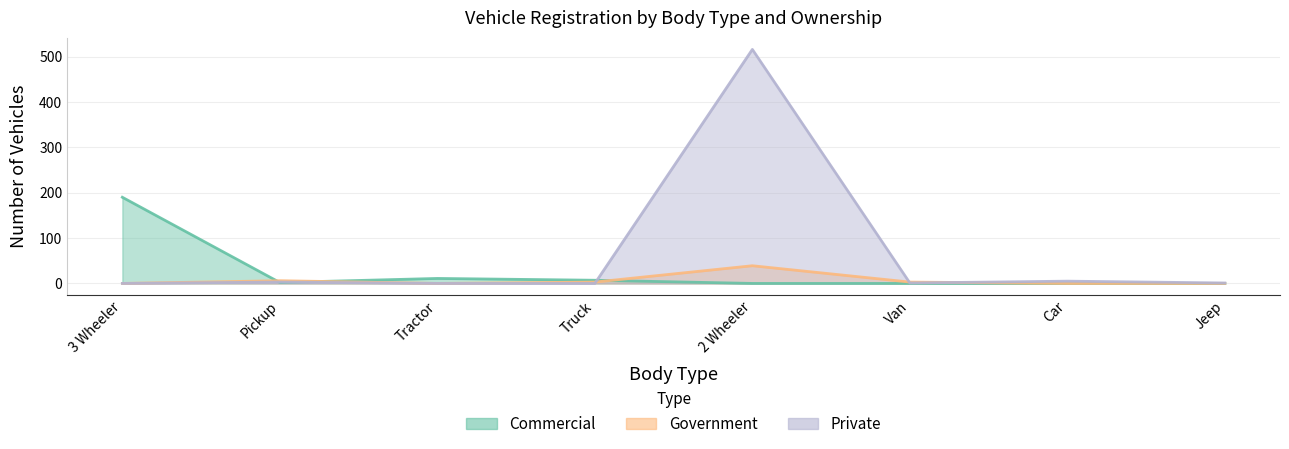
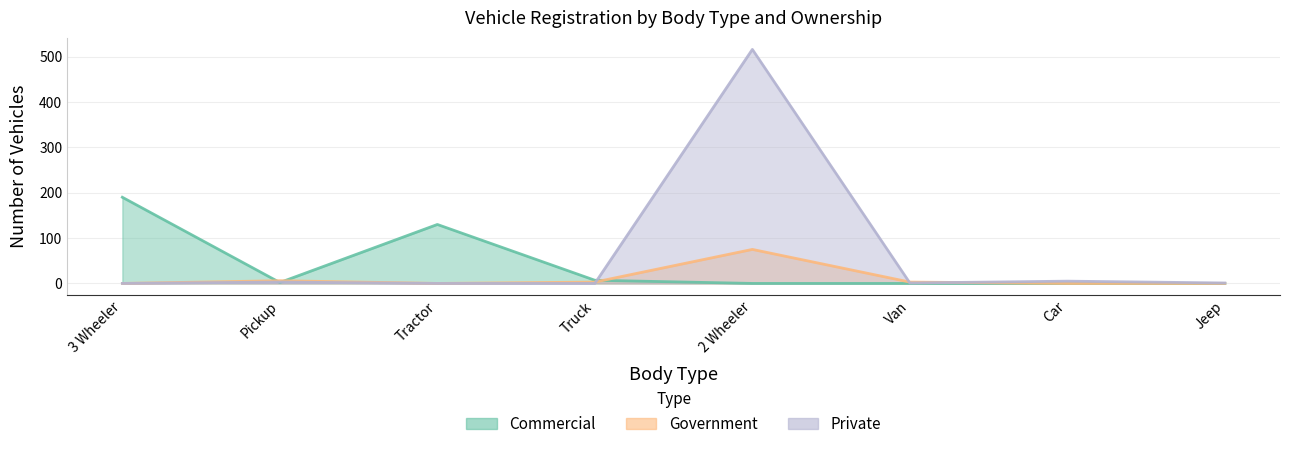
  {
    "Commercial": {
      "3 Wheeler": 190,
-     "Tractor": 10,
+     "Tractor": 130,
      "2 Wheeler": 0
    },
    "Government": {
-     "2 Wheeler": 40
+     "2 Wheeler": 80
    },
    "Private": {
      "2 Wheeler": 520
    }
  }
